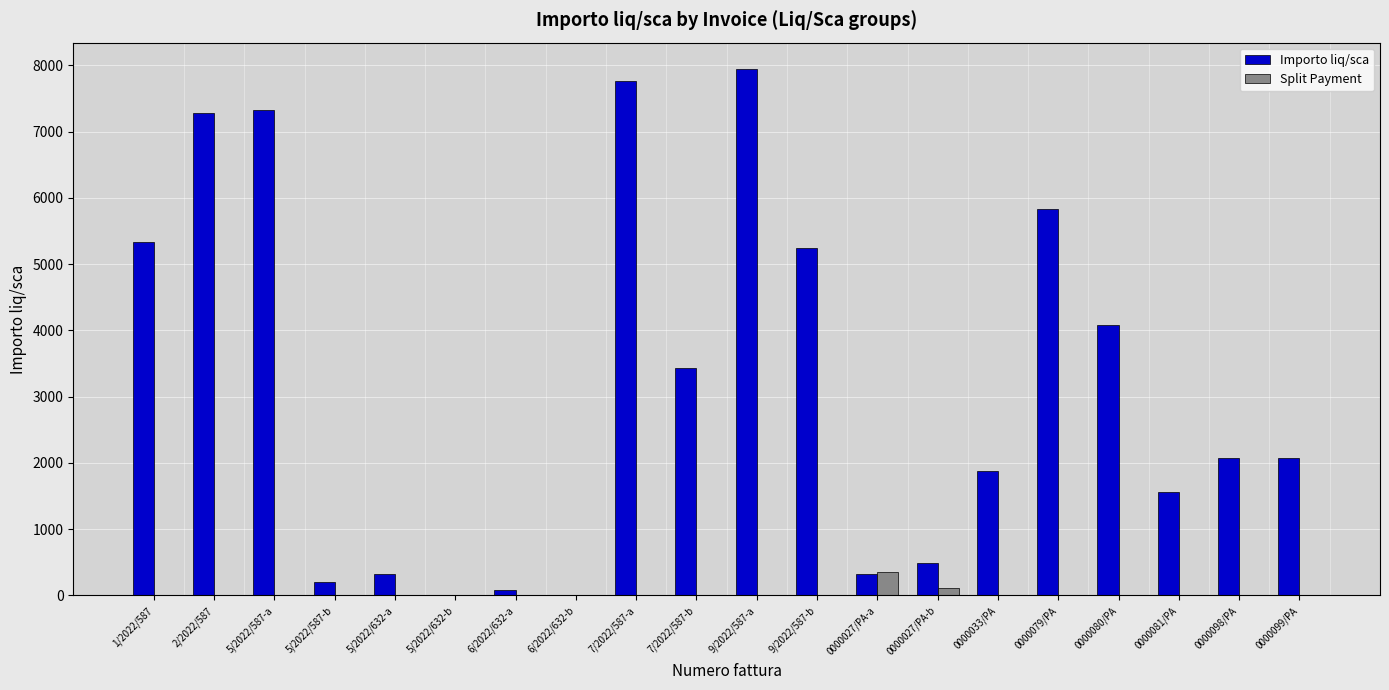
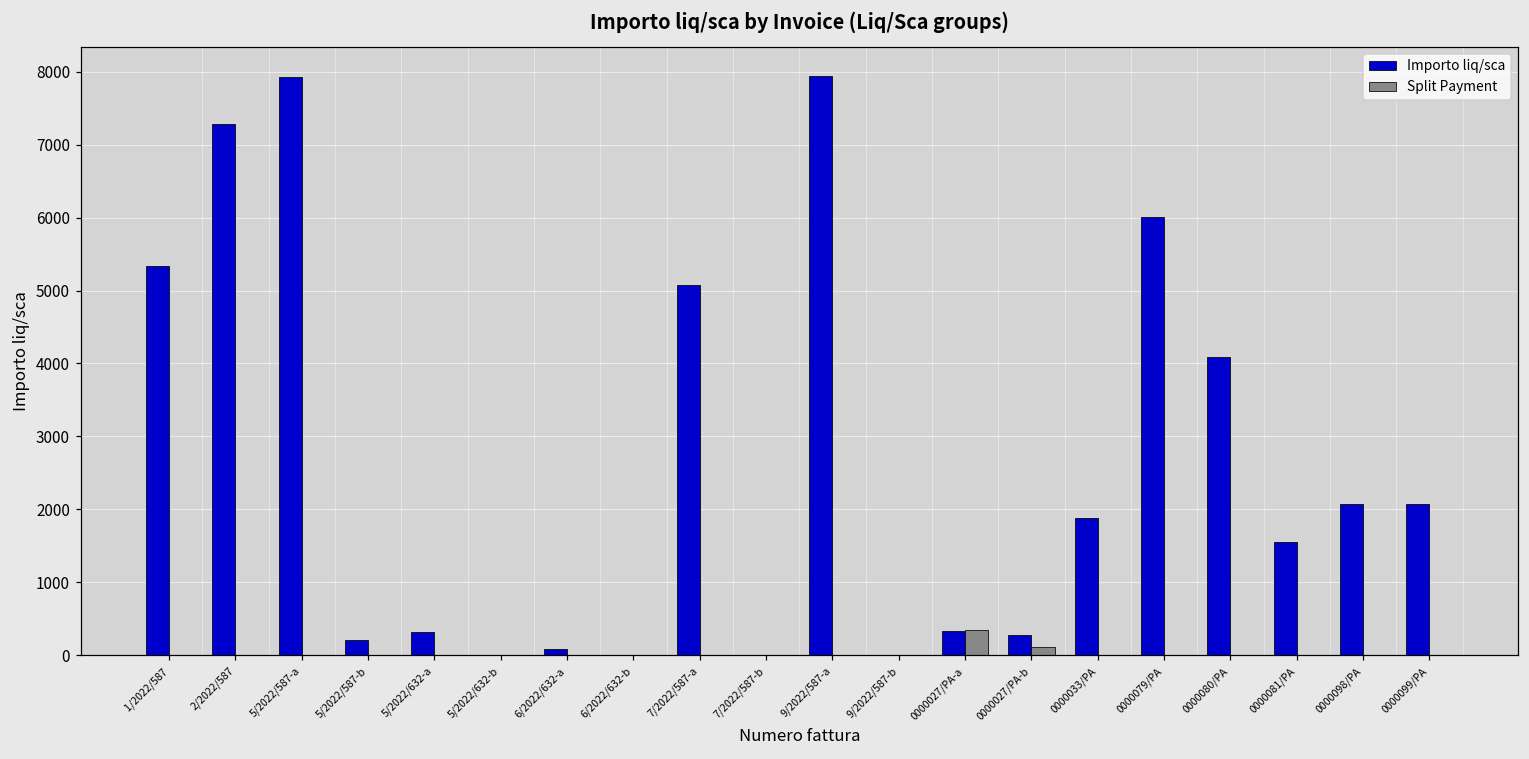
  {
    "Importo liq/sca": {
      "1/2022/587": 5300,
      "2/2022/587": 7300,
-     "5/2022/587-a": 7300,
+     "5/2022/587-a": 7900,
      "5/2022/587-b": 200,
      "5/2022/632-a": 300,
      "6/2022/632-a": 100,
-     "7/2022/587-a": 7800,
-     "7/2022/587-b": 3400,
+     "7/2022/587-a": 5100,
+     "7/2022/587-b": 0,
      "9/2022/587-a": 7900,
-     "9/2022/587-b": 5200,
+     "9/2022/587-b": 0,
      "0000027/PA-a": 300,
-     "0000027/PA-b": 500,
+     "0000027/PA-b": 300,
      "0000033/PA": 1900,
-     "0000079/PA": 5800,
+     "0000079/PA": 6000,
      "0000080/PA": 4100,
      "0000081/PA": 1600,
      "0000098/PA": 2100,
      "0000099/PA": 2100
    },
    "Split Payment": {
      "1/2022/587": 0,
      "2/2022/587": 0,
      "5/2022/587-a": 0,
      "5/2022/587-b": 0,
      "5/2022/632-a": 0,
      "5/2022/632-b": 0,
      "6/2022/632-a": 0,
      "6/2022/632-b": 0,
      "7/2022/587-a": 0,
      "7/2022/587-b": 0,
      "9/2022/587-a": 0,
      "9/2022/587-b": 0,
      "0000027/PA-a": 400,
      "0000027/PA-b": 100,
      "0000033/PA": 0,
      "0000079/PA": 0,
      "0000080/PA": 0,
      "0000081/PA": 0,
      "0000098/PA": 0,
      "0000099/PA": 0
    }
  }
